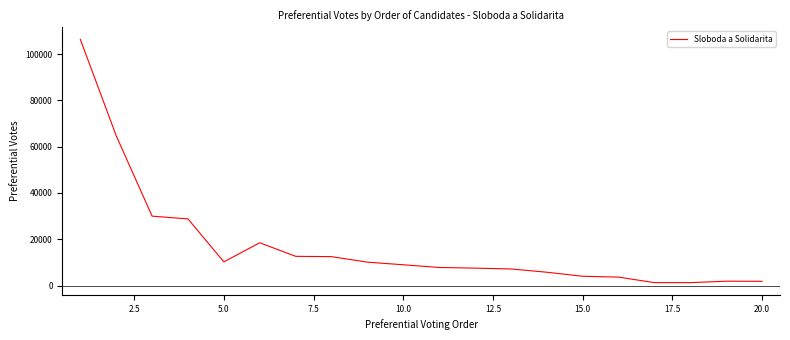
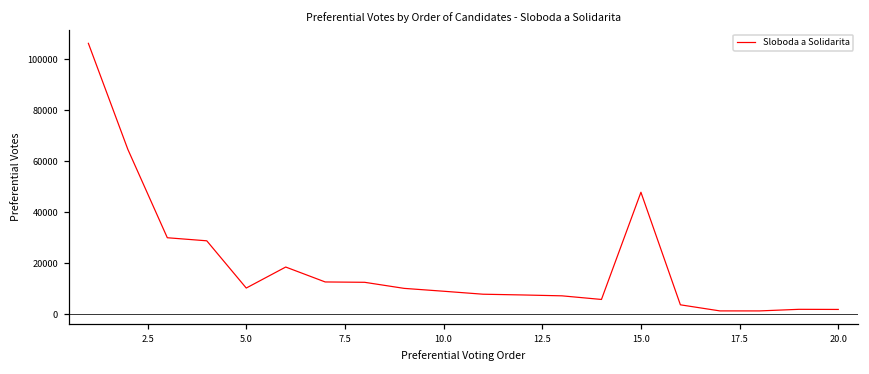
  {
    "5.0": 10000,
    "10.0": 9000,
-   "15.0": 4000,
+   "15.0": 48000,
    "20.0": 2000
  }
